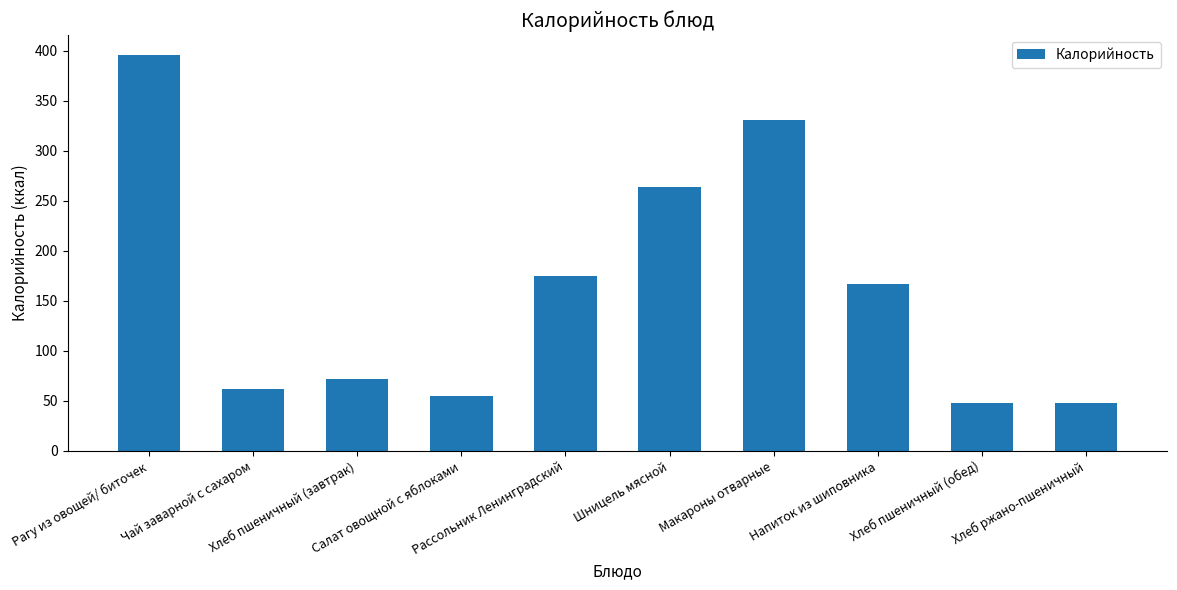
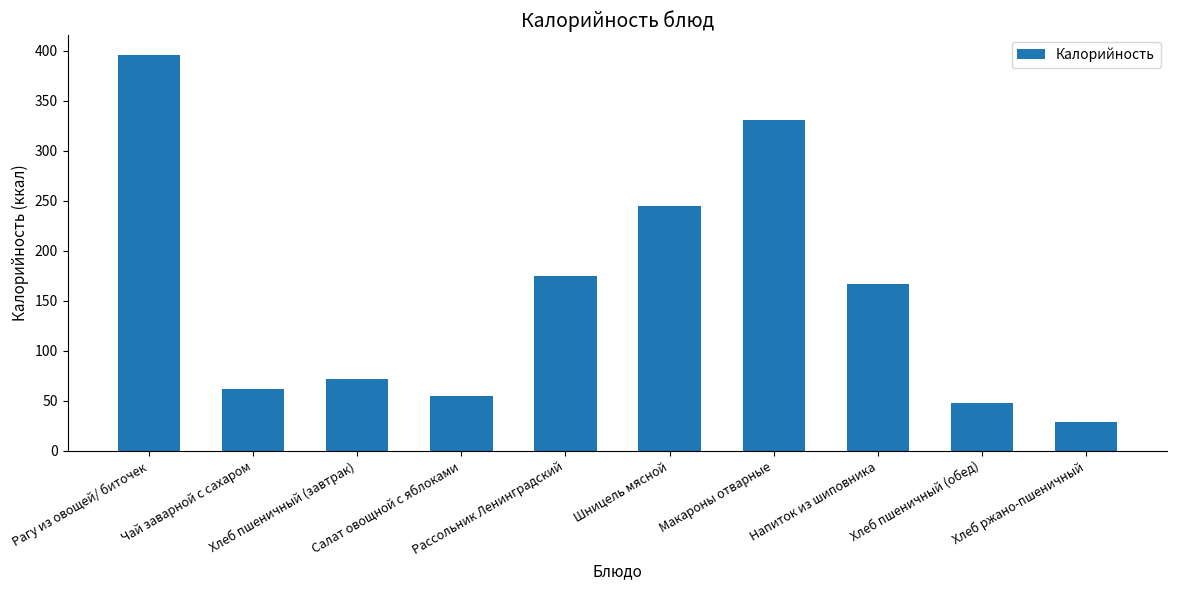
  {
    "Рагу из овощей/ биточек": 400,
    "Чай заварной с сахаром": 60,
    "Хлеб пшеничный (завтрак)": 70,
    "Салат овощной с яблоками": 60,
    "Рассольник Ленинградский": 180,
-   "Шницель мясной": 260,
+   "Шницель мясной": 250,
    "Макароны отварные": 330,
    "Напиток из шиповника": 170,
    "Хлеб пшеничный (обед)": 50,
-   "Хлеб ржано-пшеничный": 50
+   "Хлеб ржано-пшеничный": 30
  }
